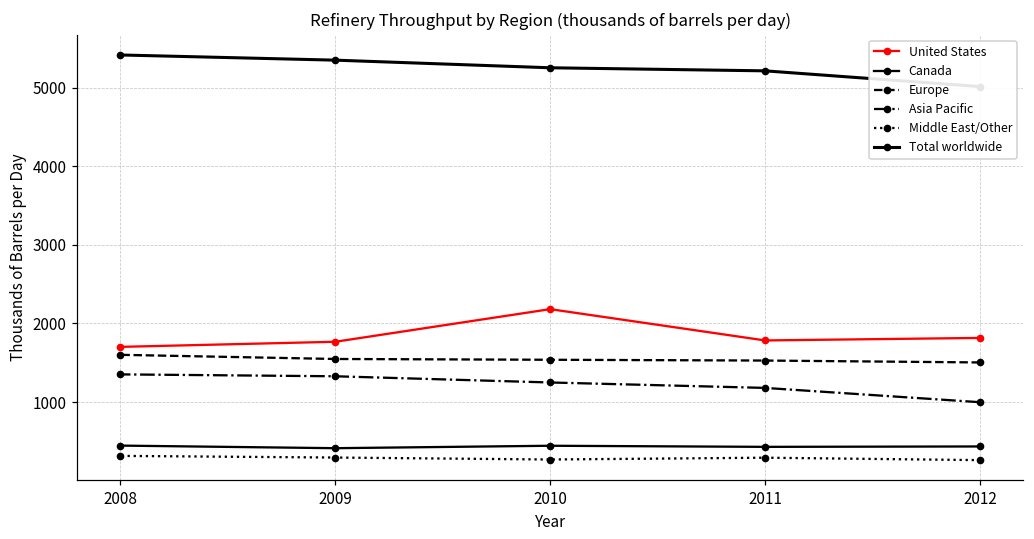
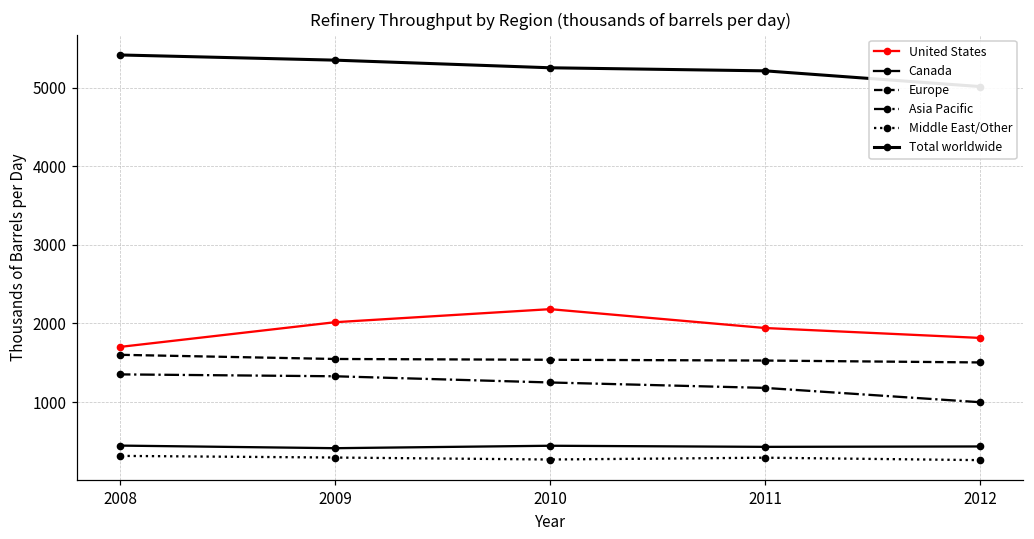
  {
    "United States": {
      "2008": 1700,
-     "2009": 1800,
+     "2009": 2000,
      "2010": 2200,
-     "2011": 1800,
+     "2011": 1900,
      "2012": 1800
    }
  }
